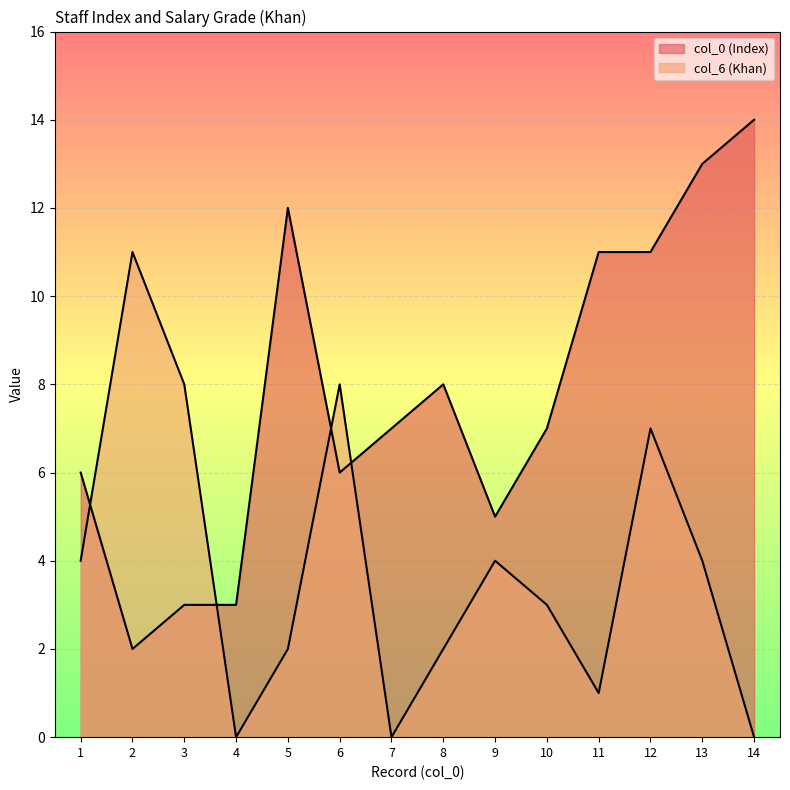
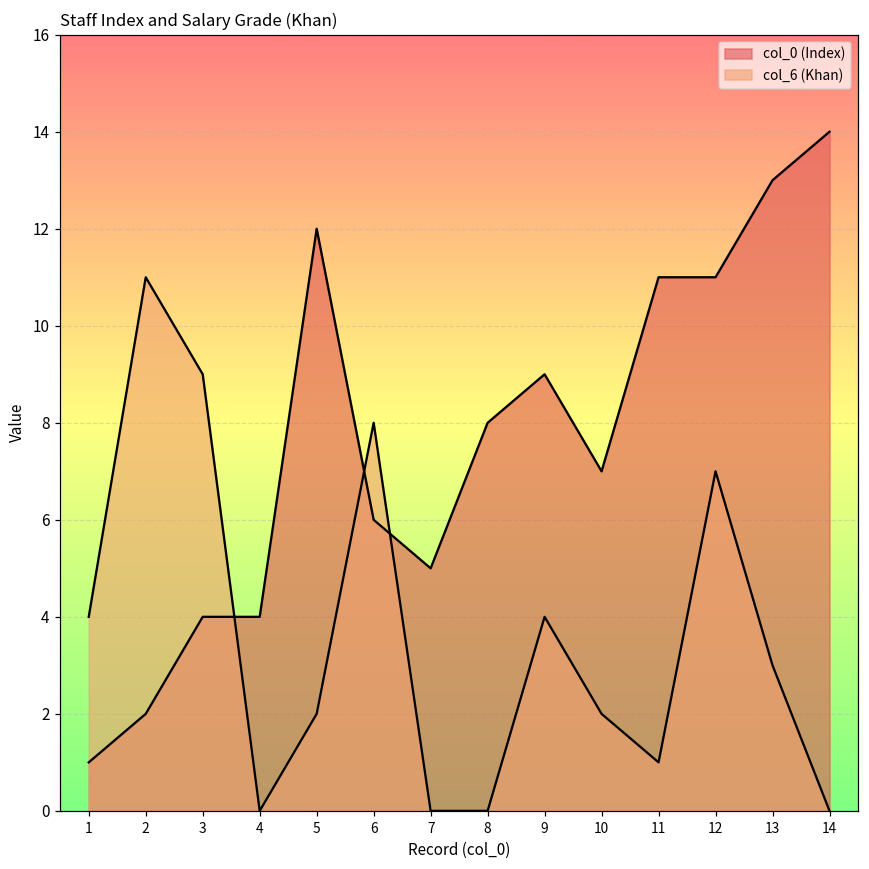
  {
    "col_0 (Index)": {
-     "1": 6,
+     "1": 1,
      "2": 2,
-     "3": 3,
-     "4": 3,
+     "3": 4,
+     "4": 4,
      "5": 12,
      "6": 6,
-     "7": 7,
+     "7": 5,
      "8": 8,
-     "9": 5,
+     "9": 9,
      "10": 7,
      "11": 11,
      "12": 11,
      "13": 13,
      "14": 14
    },
    "col_6 (Khan)": {
      "1": 4,
      "2": 11,
-     "3": 8,
+     "3": 9,
      "4": 0,
      "5": 2,
      "6": 8,
      "7": 0,
-     "8": 2,
+     "8": 0,
      "9": 4,
-     "10": 3,
+     "10": 2,
      "11": 1,
      "12": 7,
-     "13": 4,
+     "13": 3,
      "14": 0
    }
  }
